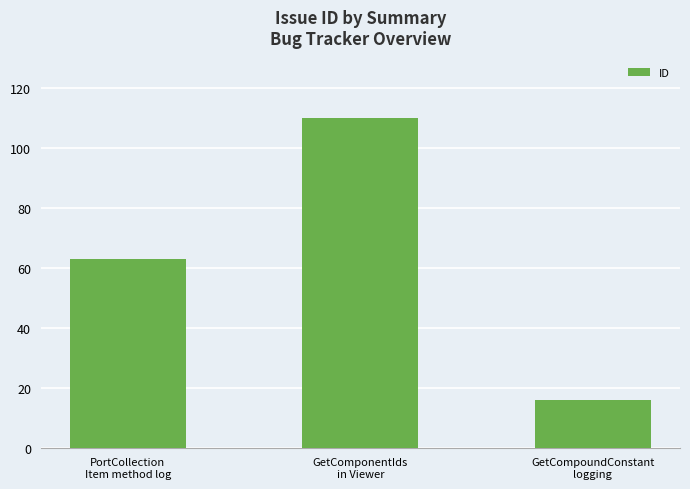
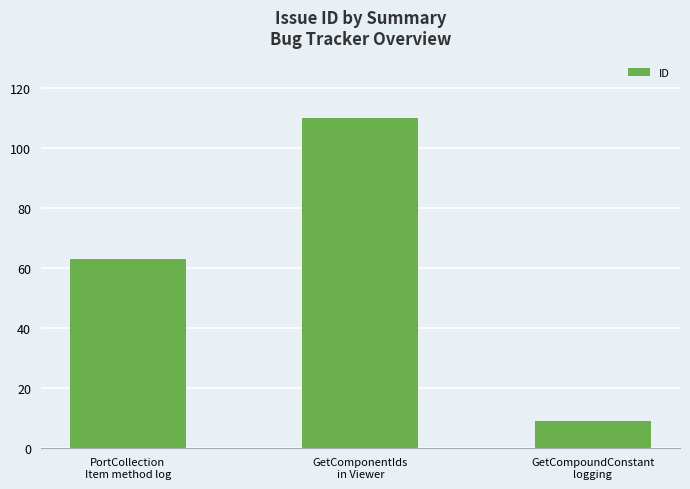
  {
    "PortCollection Item method log": 63,
    "GetComponentIds in Viewer": 110,
-   "GetCompoundConstant logging": 16
+   "GetCompoundConstant logging": 9
  }
